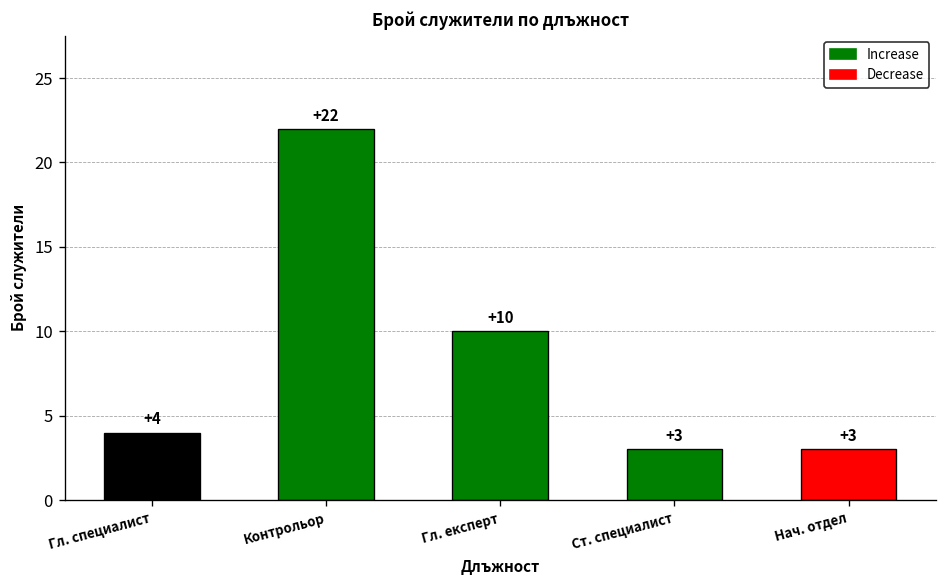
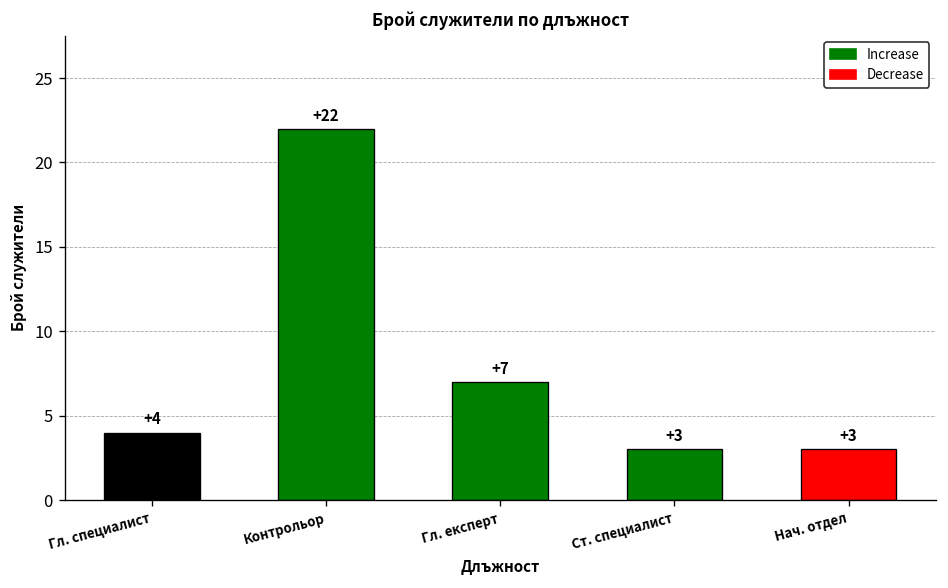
  {
    "Гл. специалист": "+4",
    "Контрольор": "+22",
-   "Гл. експерт": "+10",
+   "Гл. експерт": "+7",
    "Ст. специалист": "+3",
    "Нач. отдел": "+3"
  }
